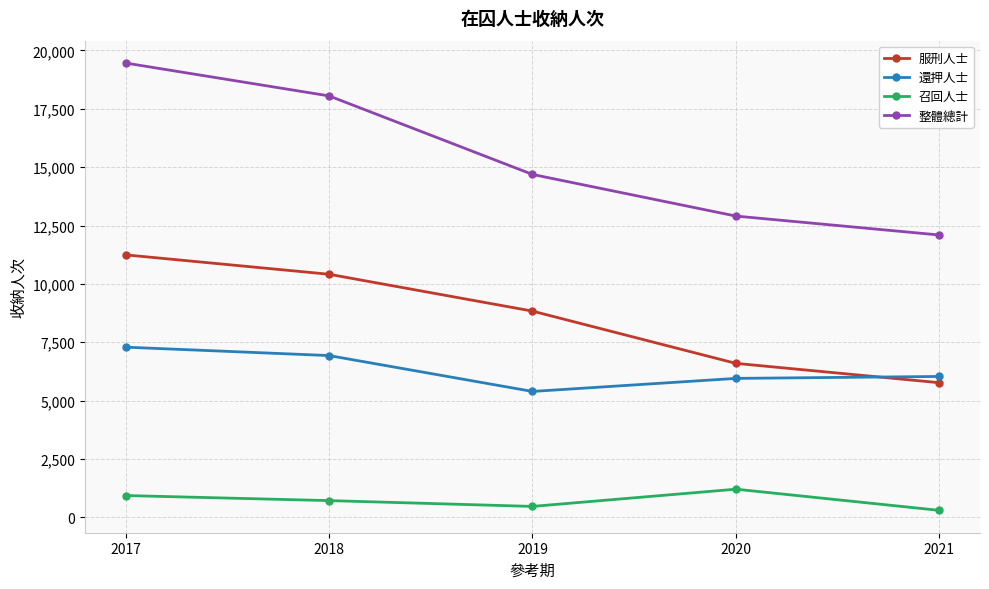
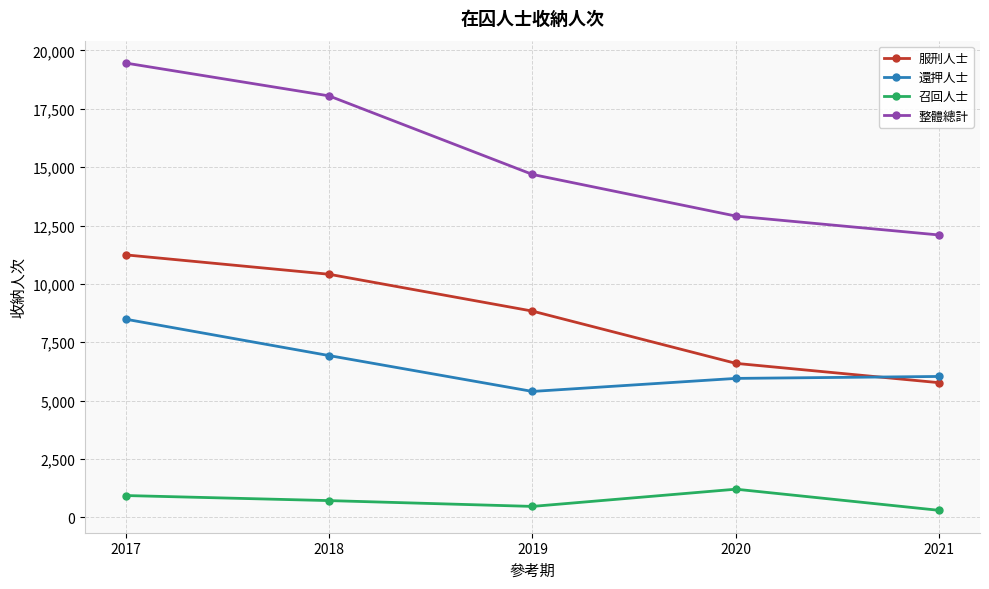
  {
    "服刑人士": {
      "2017": "11,200",
      "2018": "10,400",
      "2019": "8,800",
      "2020": "6,600",
      "2021": "5,800"
    },
    "還押人士": {
-     "2017": "7,300",
+     "2017": "8,500",
      "2018": "6,900",
      "2019": "5,400",
      "2020": "6,000",
      "2021": "6,000"
    },
    "召回人士": {
      "2017": "900",
      "2018": "700",
      "2019": "500",
      "2020": "1,200",
      "2021": "300"
    },
    "整體總計": {
      "2017": "19,500",
      "2018": "18,100",
      "2019": "14,700",
      "2020": "12,900",
      "2021": "12,100"
    }
  }
